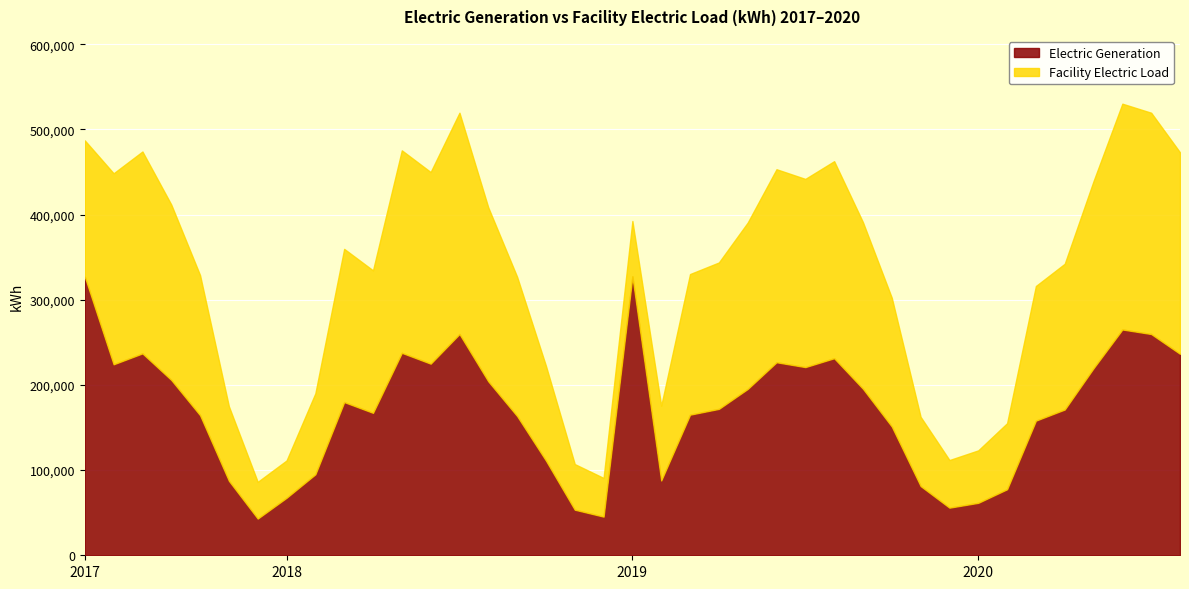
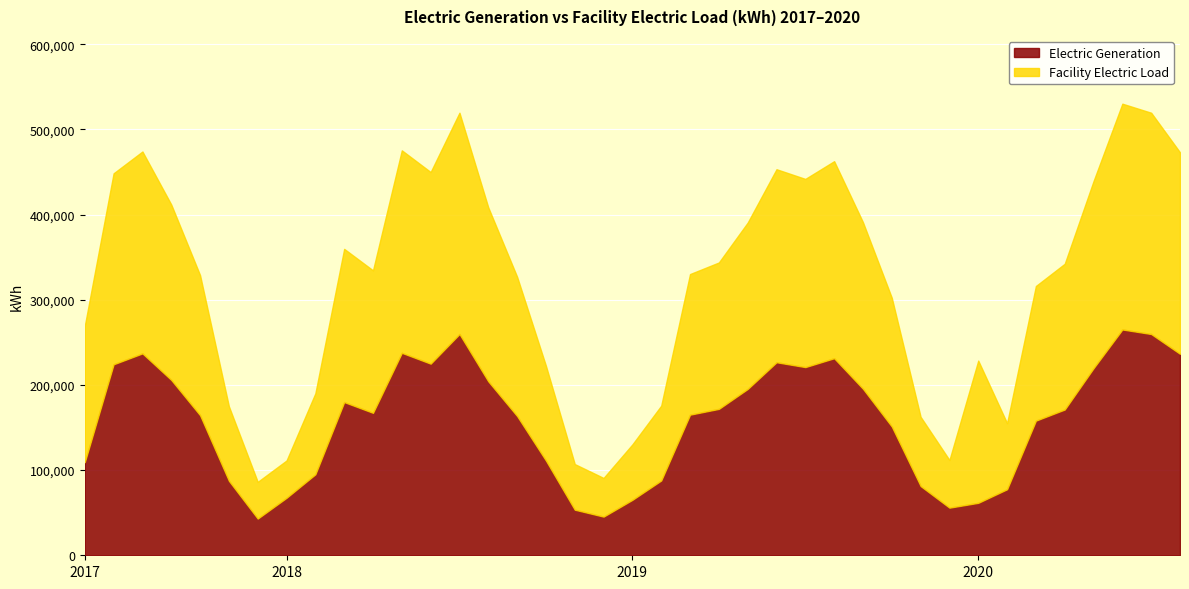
  {
    "Electric Generation": {
-     "2017": "330,000",
+     "2017": "110,000",
      "2018": "70,000",
-     "2019": "330,000",
+     "2019": "70,000",
      "2020": "60,000"
    },
    "Facility Electric Load": {
      "2017": "160,000",
      "2018": "40,000",
      "2019": "70,000",
-     "2020": "60,000"
+     "2020": "170,000"
    }
  }
